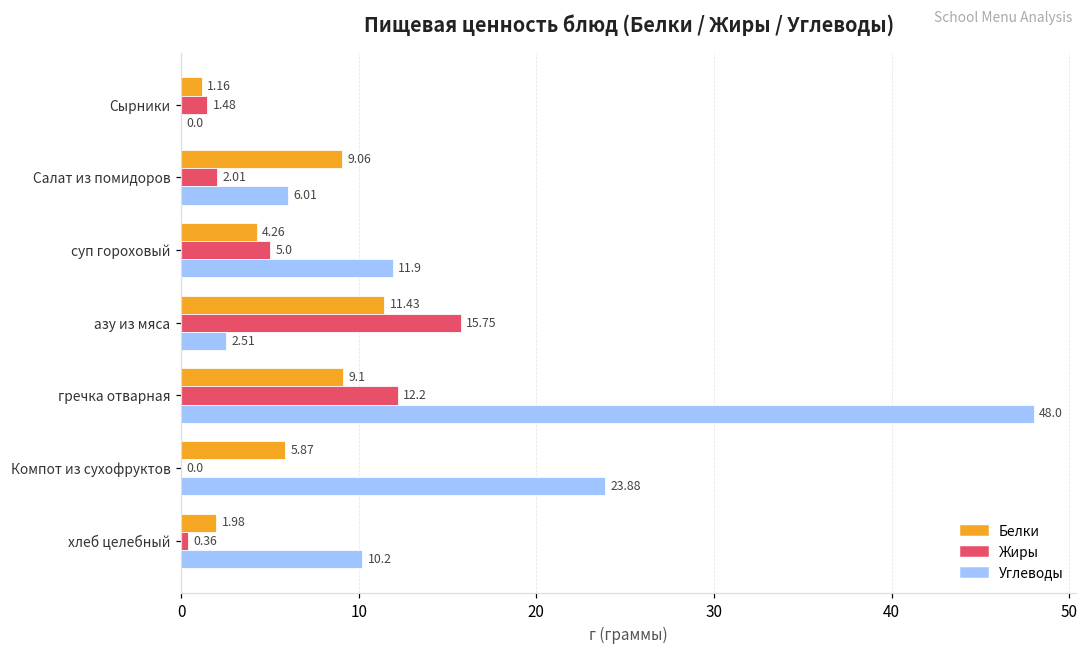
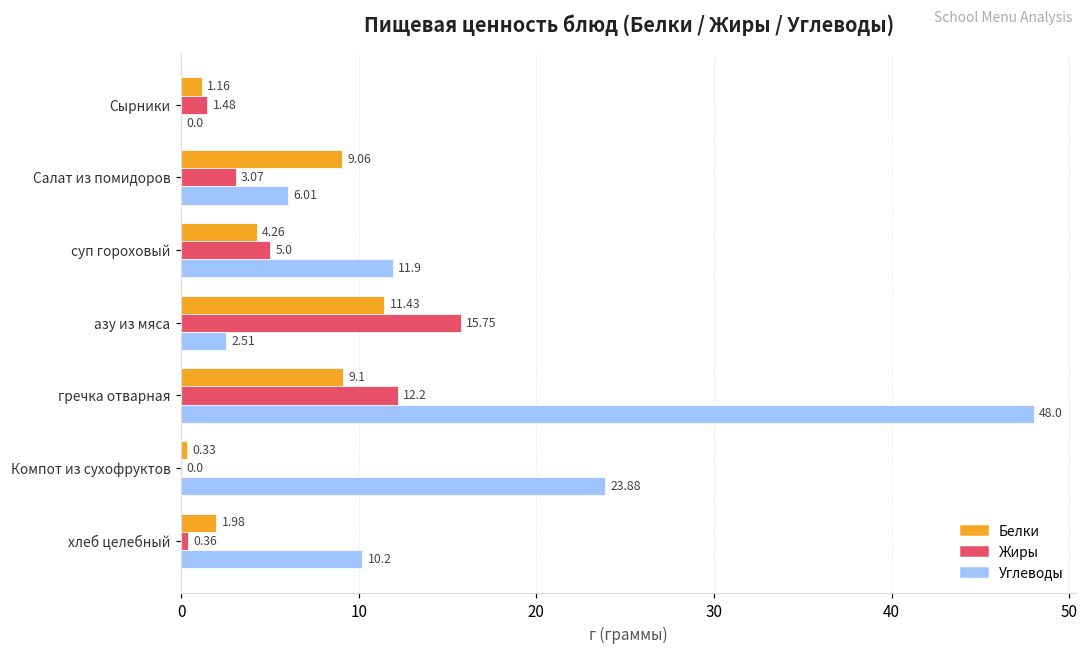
  {
    "Белки": {
      "Сырники": 1.16,
      "Салат из помидоров": 9.06,
      "суп гороховый": 4.26,
      "азу из мяса": 11.43,
      "гречка отварная": 9.1,
-     "Компот из сухофруктов": 5.87,
+     "Компот из сухофруктов": 0.33,
      "хлеб целебный": 1.98
    },
    "Жиры": {
      "Сырники": 1.48,
-     "Салат из помидоров": 2.01,
+     "Салат из помидоров": 3.07,
      "суп гороховый": 5.0,
      "азу из мяса": 15.75,
      "гречка отварная": 12.2,
      "Компот из сухофруктов": 0.0,
      "хлеб целебный": 0.36
    },
    "Углеводы": {
      "Сырники": 0.0,
      "Салат из помидоров": 6.01,
      "суп гороховый": 11.9,
      "азу из мяса": 2.51,
      "гречка отварная": 48.0,
      "Компот из сухофруктов": 23.88,
      "хлеб целебный": 10.2
    }
  }
